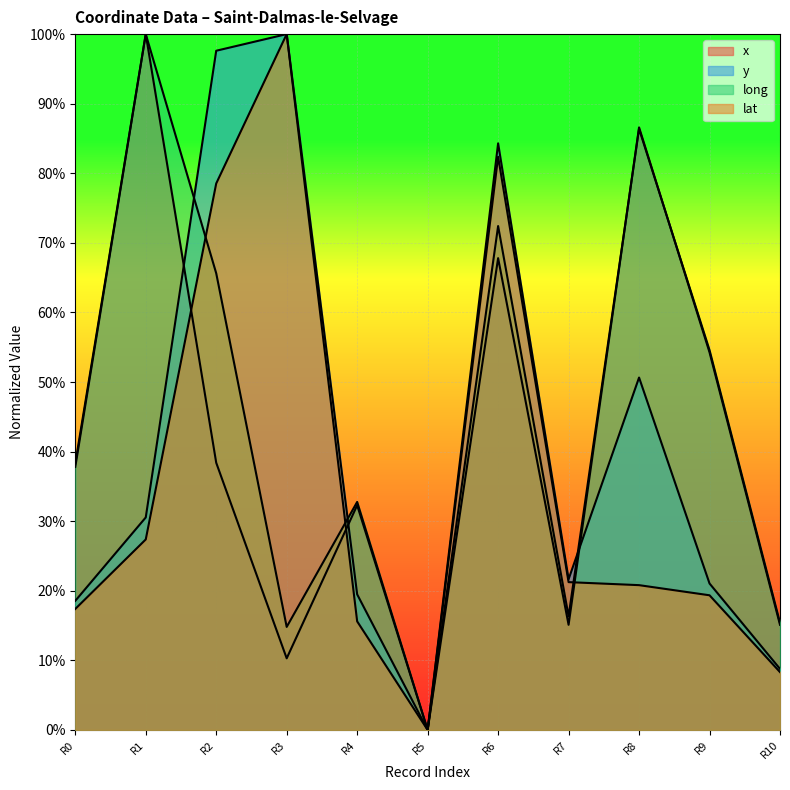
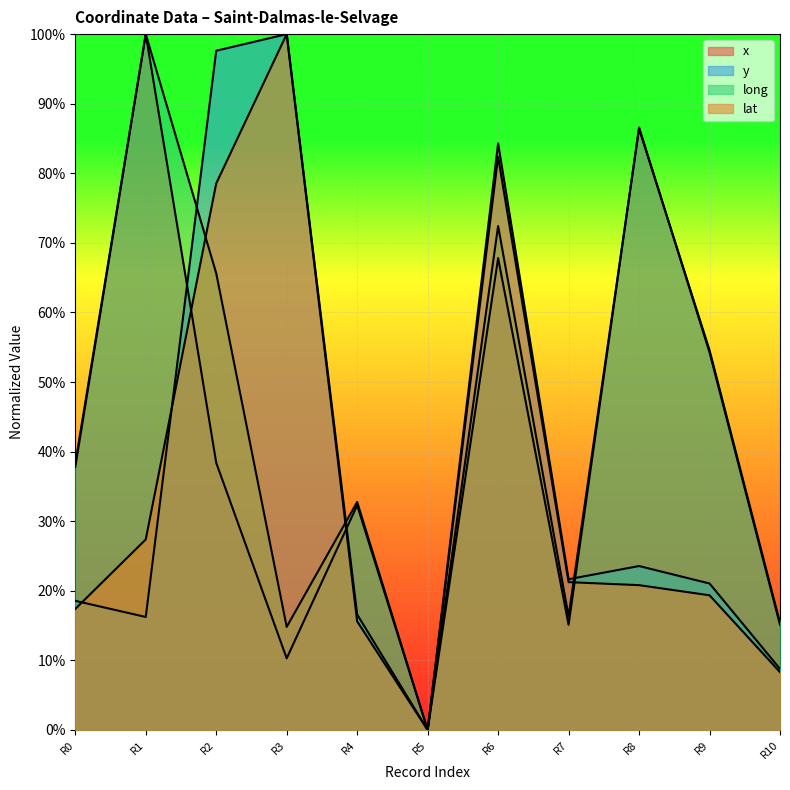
  {
    "y": {
      "R0": "19%",
-     "R1": "31%",
+     "R1": "16%",
      "R2": "98%",
-     "R4": "19%",
+     "R4": "17%",
      "R6": "84%",
      "R7": "22%",
-     "R8": "51%",
+     "R8": "24%",
      "R9": "21%",
      "R10": "9%"
    },
    "long": {
      "R0": "38%",
      "R2": "66%",
      "R3": "15%",
      "R4": "33%",
      "R6": "72%",
      "R7": "16%"
    }
  }
